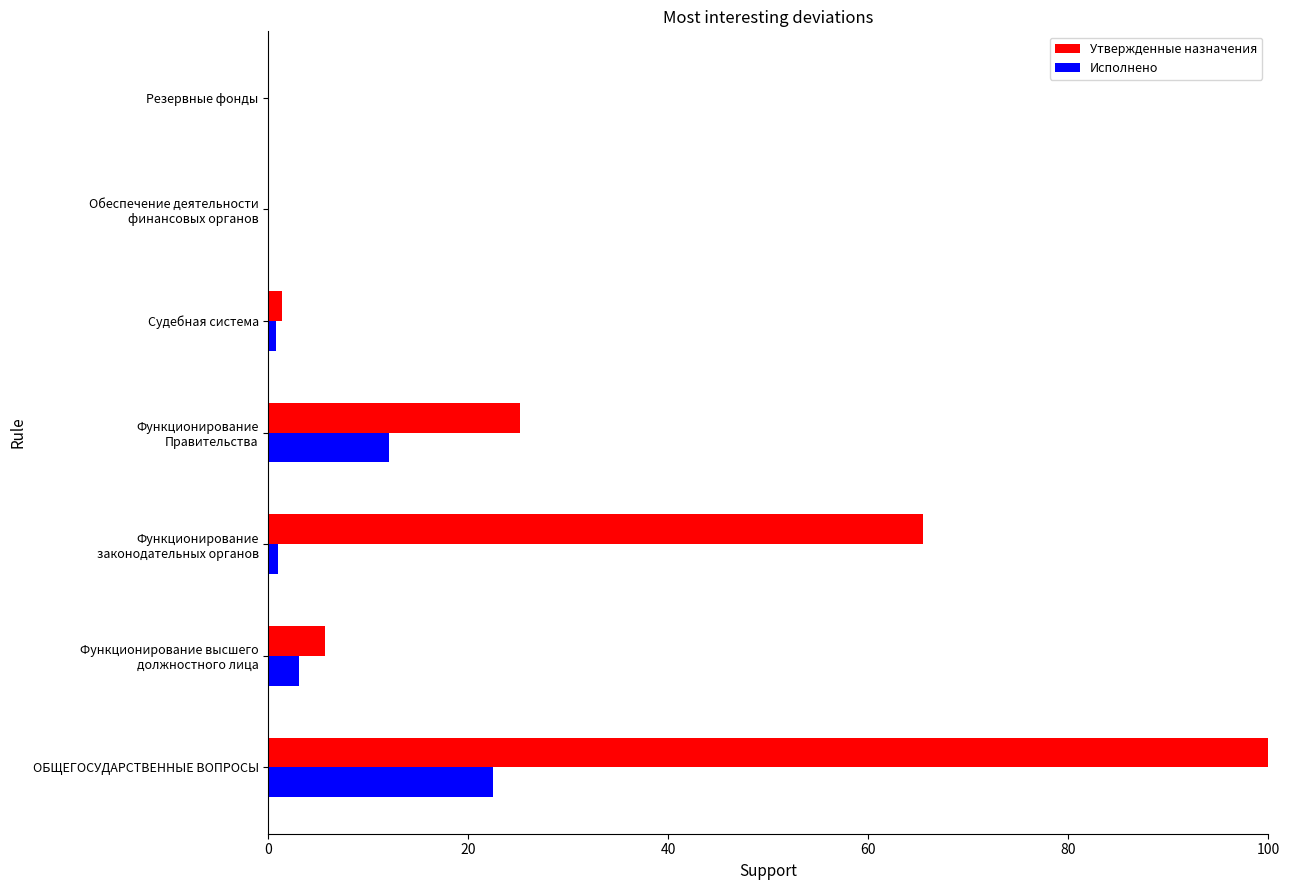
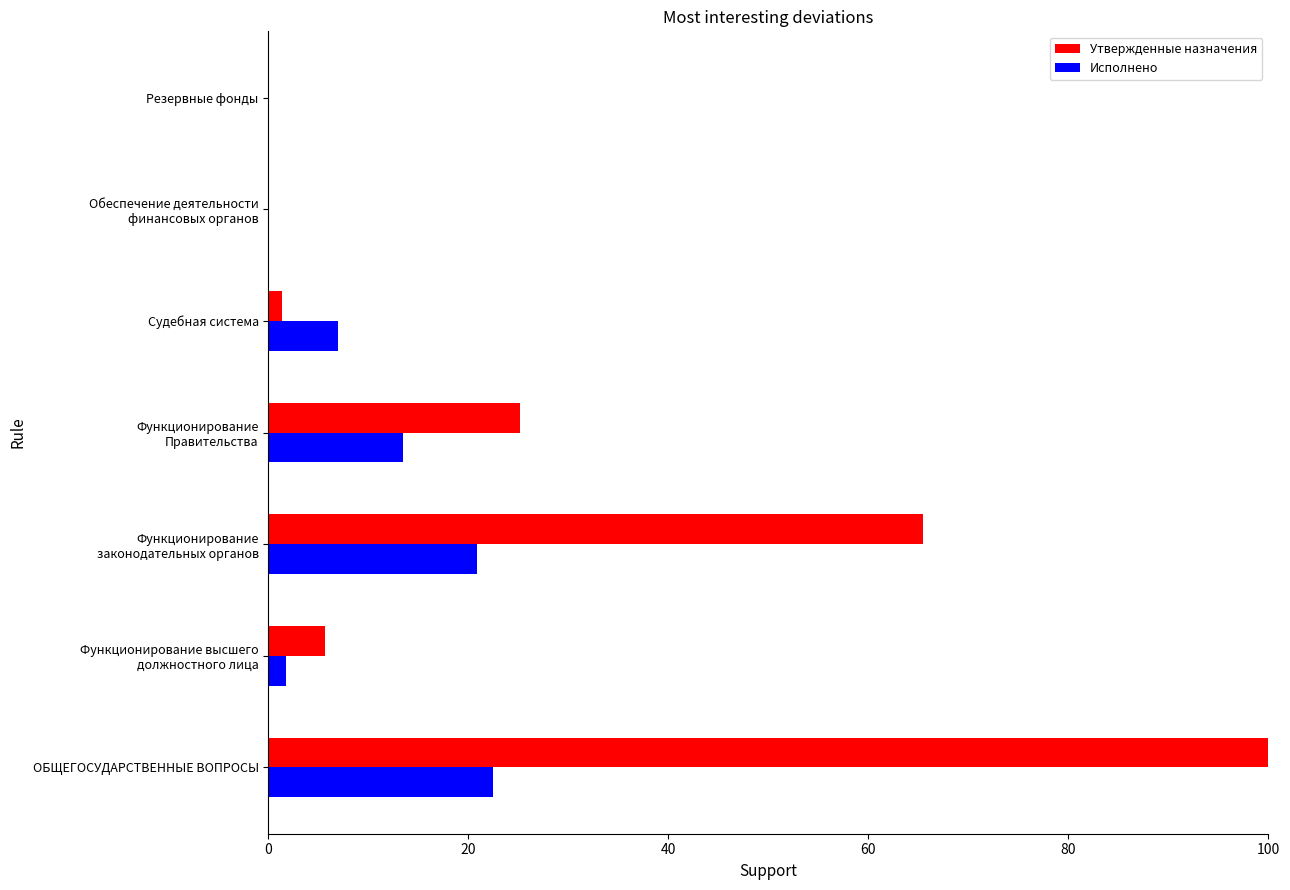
  {
    "Утвержденные назначения": {
      "Судебная система": 1.3,
      "Функционирование Правительства": 25.1,
      "Функционирование законодательных органов": 65.5,
      "Функционирование высшего должностного лица": 5.7,
      "ОБЩЕГОСУДАРСТВЕННЫЕ ВОПРОСЫ": 100.0
    },
    "Исполнено": {
-     "Судебная система": 0.7,
-     "Функционирование Правительства": 12.1,
-     "Функционирование законодательных органов": 1.0,
-     "Функционирование высшего должностного лица": 3.0,
+     "Судебная система": 7.0,
+     "Функционирование Правительства": 13.5,
+     "Функционирование законодательных органов": 20.9,
+     "Функционирование высшего должностного лица": 1.7,
      "ОБЩЕГОСУДАРСТВЕННЫЕ ВОПРОСЫ": 22.4
    }
  }
